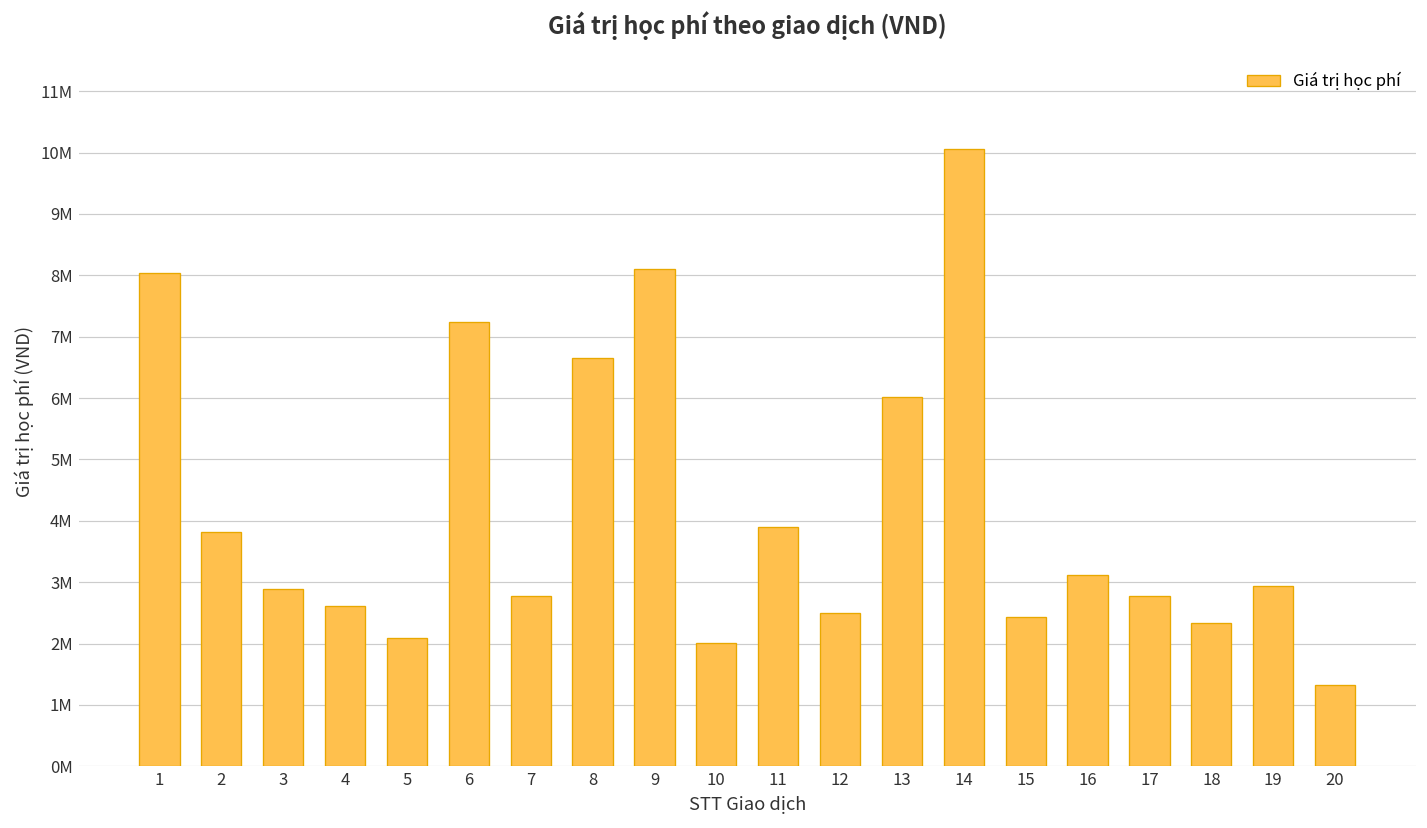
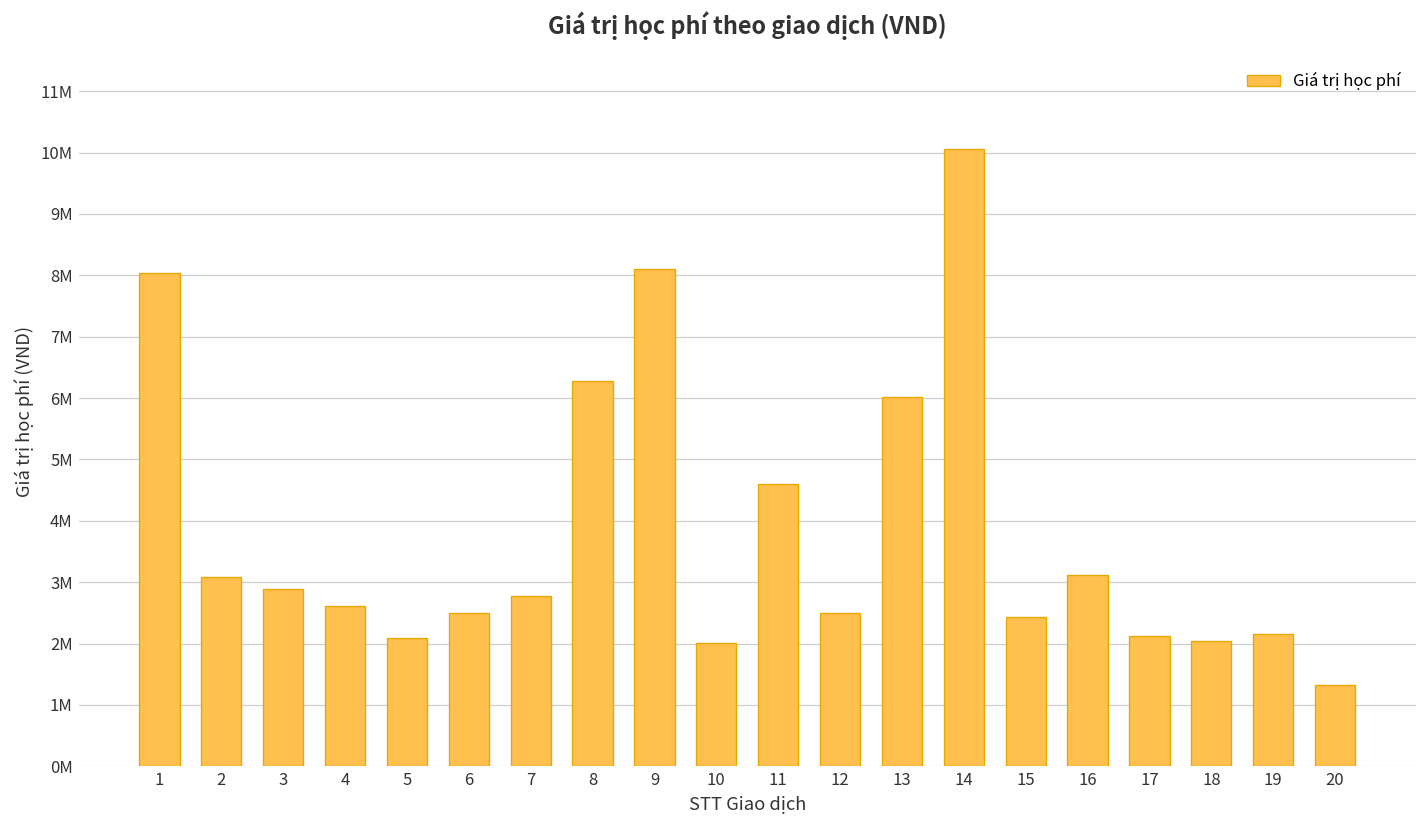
  {
    "1": 8000000,
-   "2": 3800000,
+   "2": 3100000,
    "3": 2900000,
    "4": 2600000,
    "5": 2100000,
-   "6": 7200000,
+   "6": 2500000,
    "7": 2800000,
-   "8": 6700000,
+   "8": 6300000,
    "9": 8100000,
    "10": 2000000,
-   "11": 3900000,
+   "11": 4600000,
    "12": 2500000,
    "13": 6000000,
    "14": 10100000,
    "15": 2400000,
    "16": 3100000,
-   "17": 2800000,
-   "18": 2300000,
-   "19": 2900000,
+   "17": 2100000,
+   "18": 2000000,
+   "19": 2200000,
    "20": 1300000
  }
